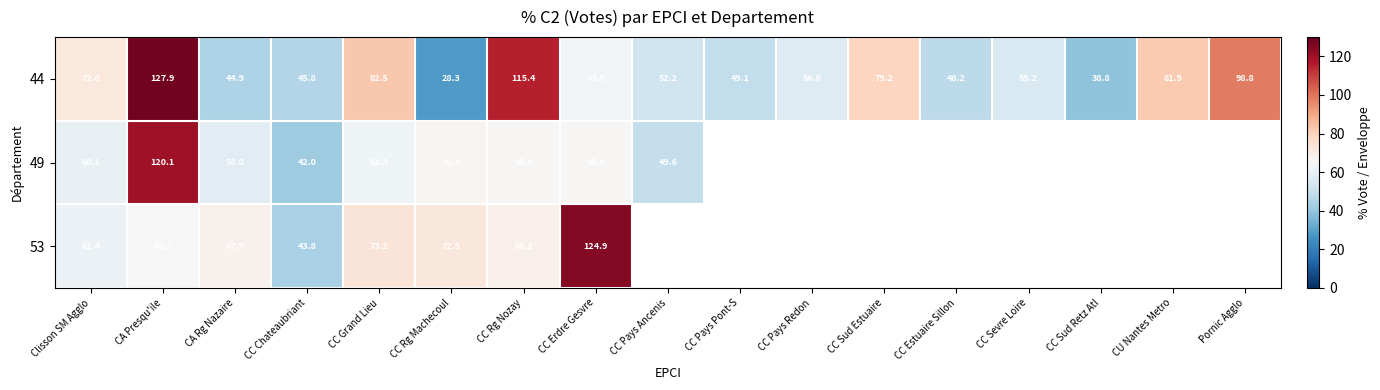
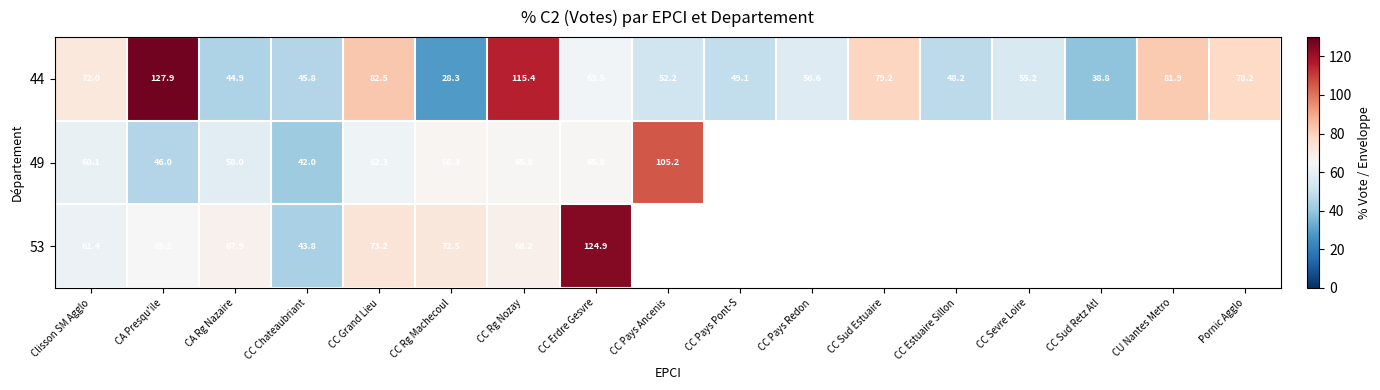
  {
    "44": {
      "CA Presqu'ile": 127.9,
      "CA Rg Nazaire": 44.9,
      "CC Chateaubriant": 45.8,
      "CC Grand Lieu": 82.5,
      "CC Rg Machecoul": 28.3,
      "CC Rg Nozay": 115.4,
      "CC Pays Pont-S": 49.1,
      "CC Sud Estuaire": 79.2,
      "CC Estuaire Sillon": 48.2,
      "CC Sud Retz Atl": 38.8,
      "CU Nantes Metro": 81.9,
-     "Pornic Agglo": 98.8
+     "Pornic Agglo": 78.2
    },
    "49": {
-     "CA Presqu'ile": 120.1,
+     "CA Presqu'ile": 46.0,
      "CC Chateaubriant": 42.0,
-     "CC Pays Ancenis": 49.6
+     "CC Pays Ancenis": 105.2
    },
    "53": {
      "CC Chateaubriant": 43.8,
      "CC Erdre Gesvre": 124.9
    }
  }
